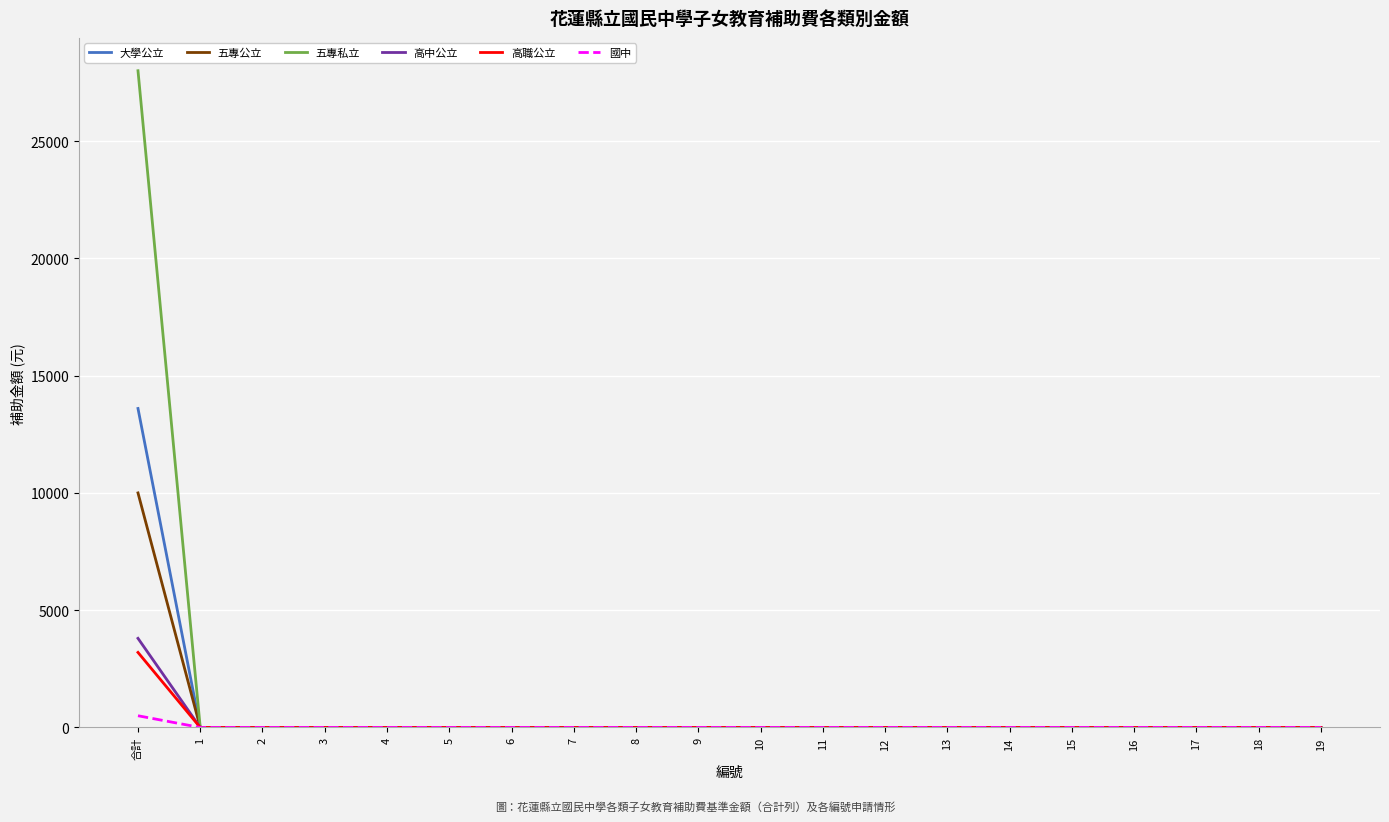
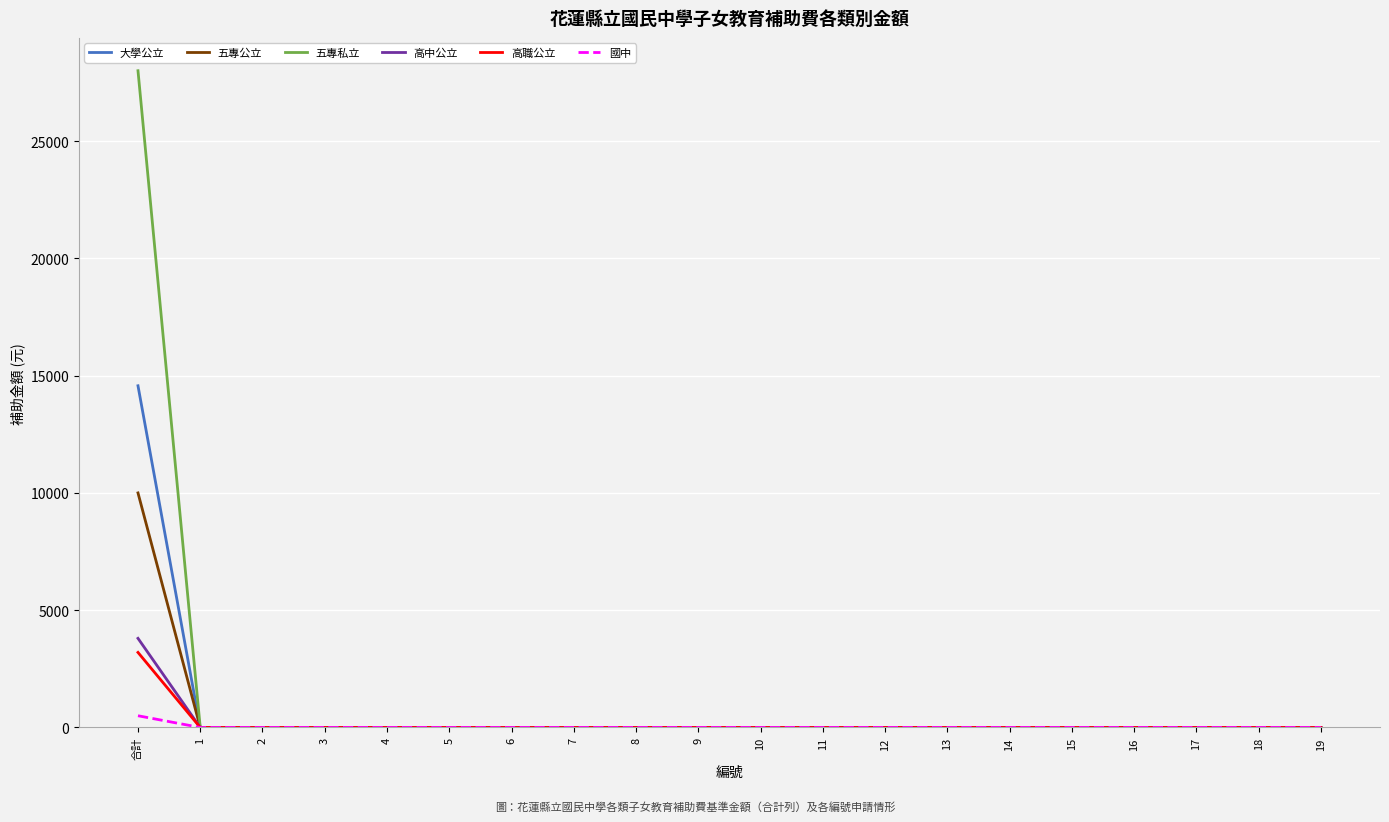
  {
    "大學公立": {
-     "合計": 13600
+     "合計": 14600
    },
    "五專公立": {
      "合計": 10000
    },
    "五專私立": {
      "合計": 28000
    },
    "高中公立": {
      "合計": 3800
    },
    "高職公立": {
      "合計": 3200
    },
    "國中": {
      "合計": 500
    }
  }
